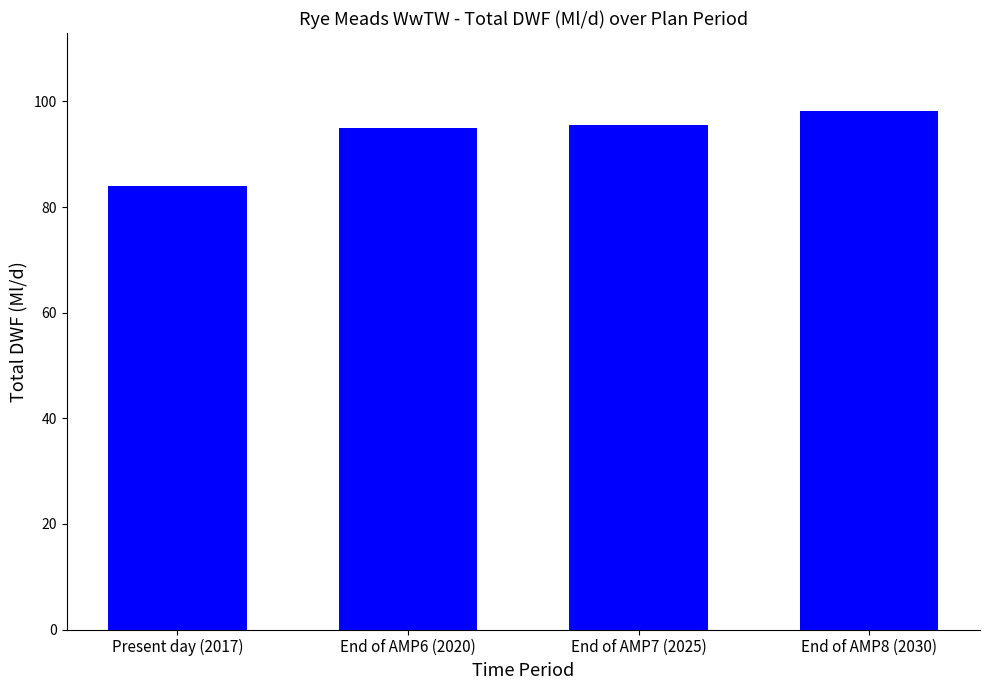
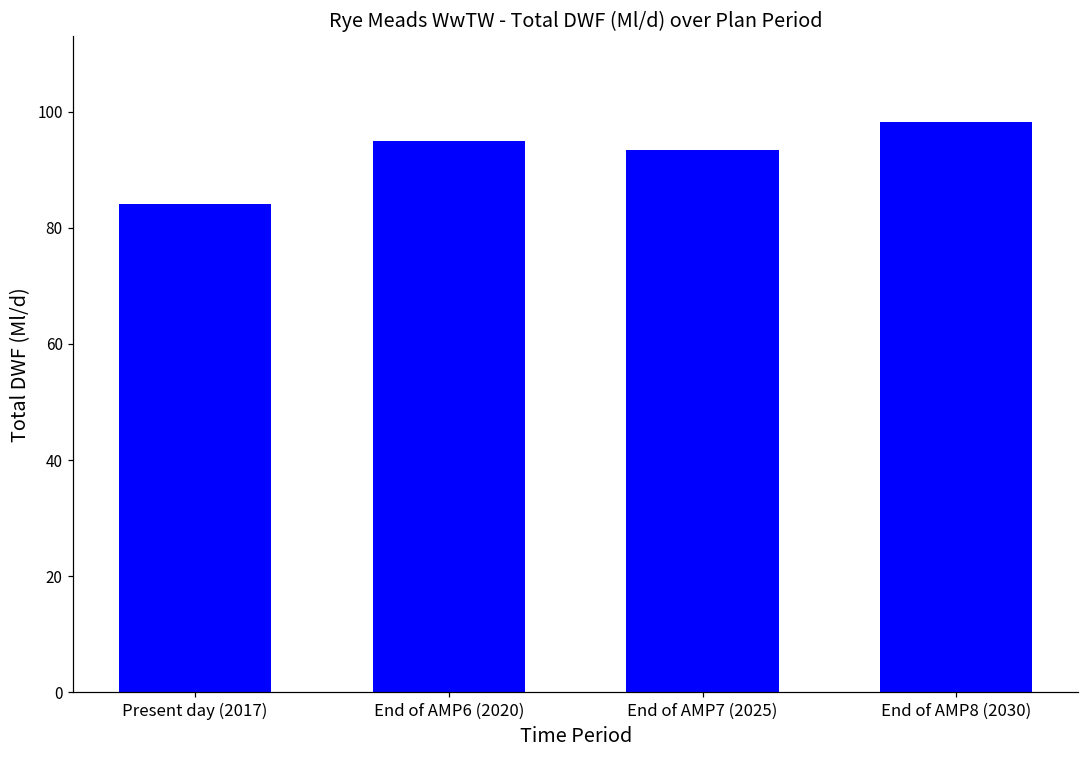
  {
    "Present day (2017)": 84,
    "End of AMP6 (2020)": 95,
-   "End of AMP7 (2025)": 96,
+   "End of AMP7 (2025)": 93,
    "End of AMP8 (2030)": 98
  }
